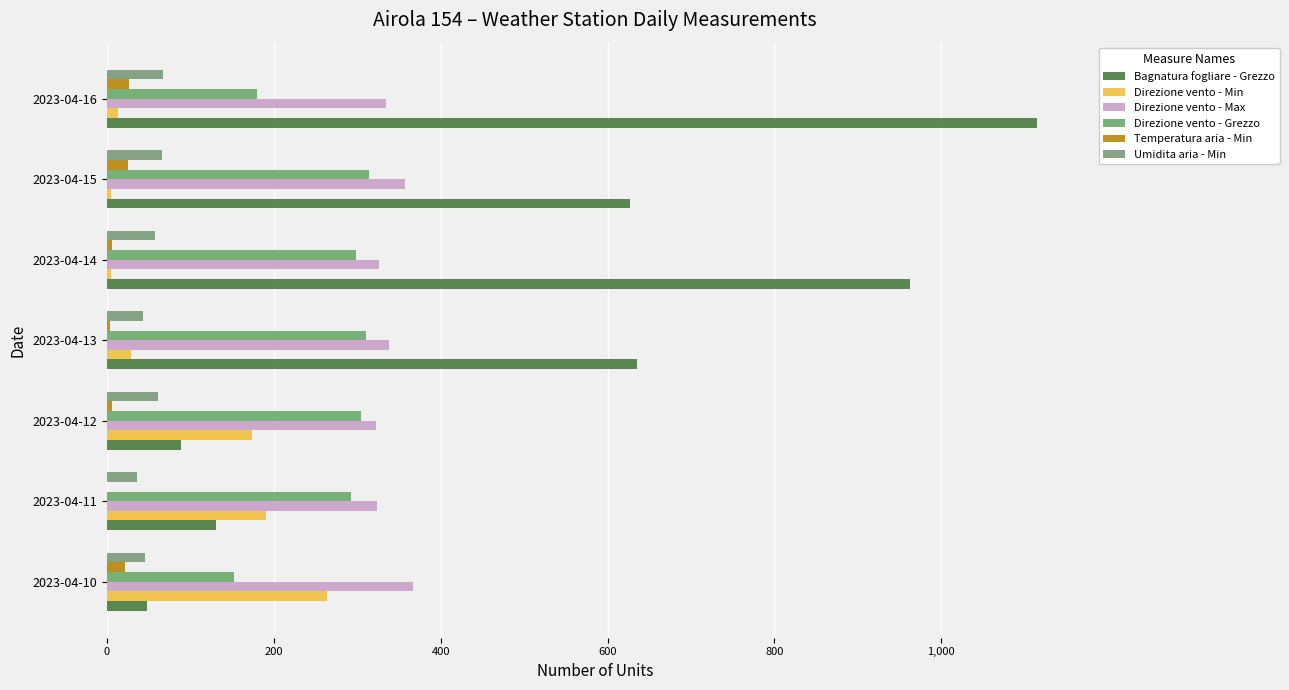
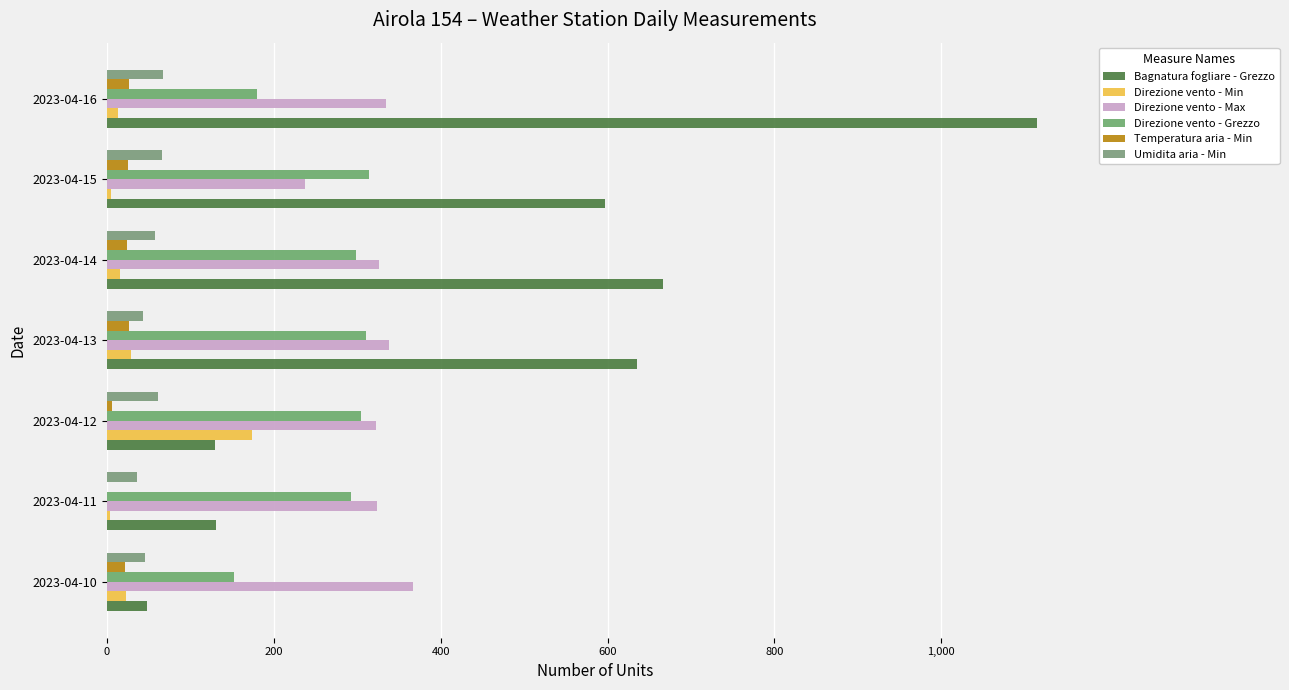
  {
    "Bagnatura fogliare - Grezzo": {
      "2023-04-16": "1,110",
-     "2023-04-15": "630",
-     "2023-04-14": "960",
+     "2023-04-15": "600",
+     "2023-04-14": "670",
      "2023-04-13": "630",
-     "2023-04-12": "90",
+     "2023-04-12": "130",
      "2023-04-11": "130",
      "2023-04-10": "50"
    },
    "Direzione vento - Min": {
      "2023-04-16": "10",
      "2023-04-15": "10",
-     "2023-04-14": "10",
+     "2023-04-14": "20",
      "2023-04-13": "30",
      "2023-04-12": "170",
-     "2023-04-11": "190",
-     "2023-04-10": "260"
+     "2023-04-11": "0",
+     "2023-04-10": "20"
    },
    "Direzione vento - Max": {
      "2023-04-16": "330",
-     "2023-04-15": "360",
+     "2023-04-15": "240",
      "2023-04-14": "330",
      "2023-04-13": "340",
      "2023-04-12": "320",
      "2023-04-11": "320",
      "2023-04-10": "370"
    },
    "Temperatura aria - Min": {
      "2023-04-16": "30",
      "2023-04-15": "30",
-     "2023-04-14": "10",
-     "2023-04-13": "0",
+     "2023-04-14": "20",
+     "2023-04-13": "30",
      "2023-04-12": "10",
      "2023-04-10": "20"
    }
  }
